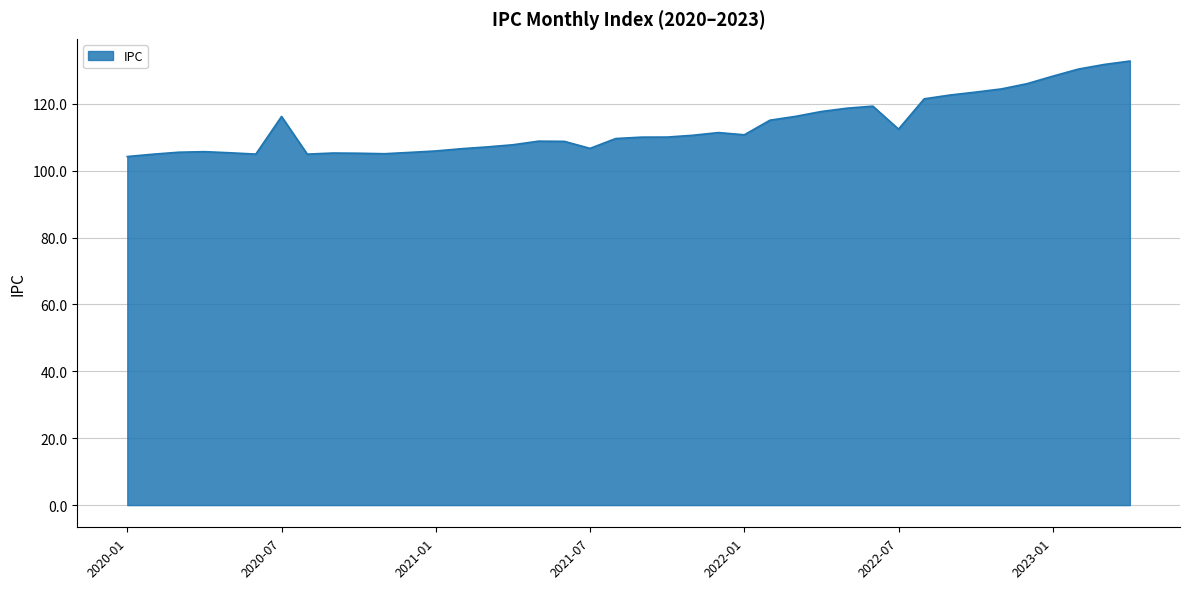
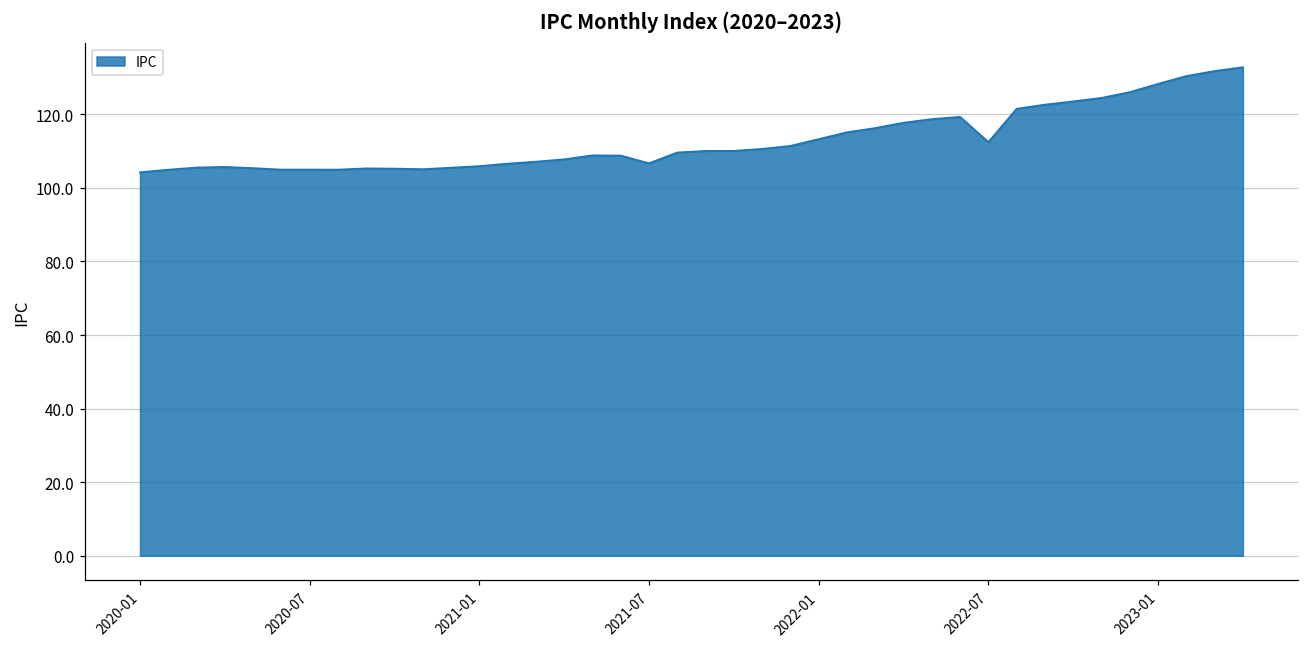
  {
    "2020-01": 104,
-   "2020-07": 116,
+   "2020-07": 105,
    "2021-01": 106,
    "2021-07": 107,
-   "2022-01": 111,
+   "2022-01": 113,
    "2022-07": 112,
    "2023-01": 128
  }
